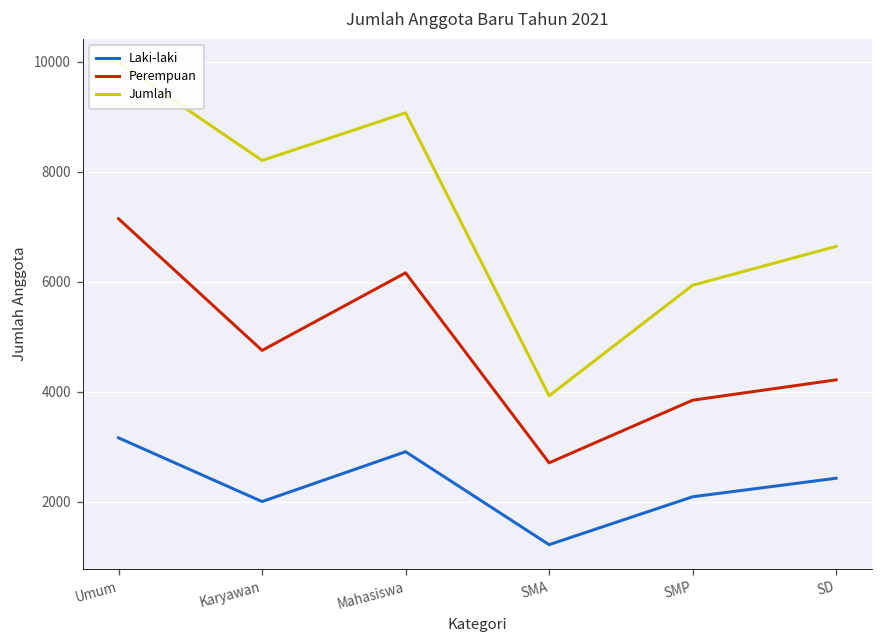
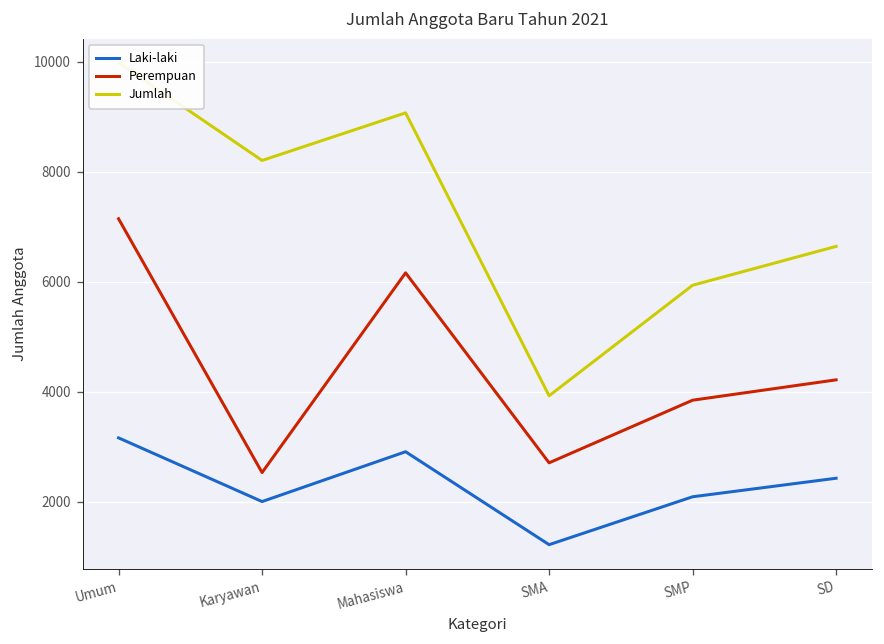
  {
    "Laki-laki": {
      "Umum": 3200,
      "Karyawan": 2000,
      "Mahasiswa": 2900,
      "SMA": 1200,
      "SMP": 2100,
      "SD": 2400
    },
    "Perempuan": {
      "Umum": 7100,
-     "Karyawan": 4800,
+     "Karyawan": 2500,
      "Mahasiswa": 6200,
      "SMA": 2700,
      "SMP": 3800,
      "SD": 4200
    },
    "Jumlah": {
      "Karyawan": 8200,
      "Mahasiswa": 9100,
      "SMA": 3900,
      "SMP": 5900,
      "SD": 6600
    }
  }
